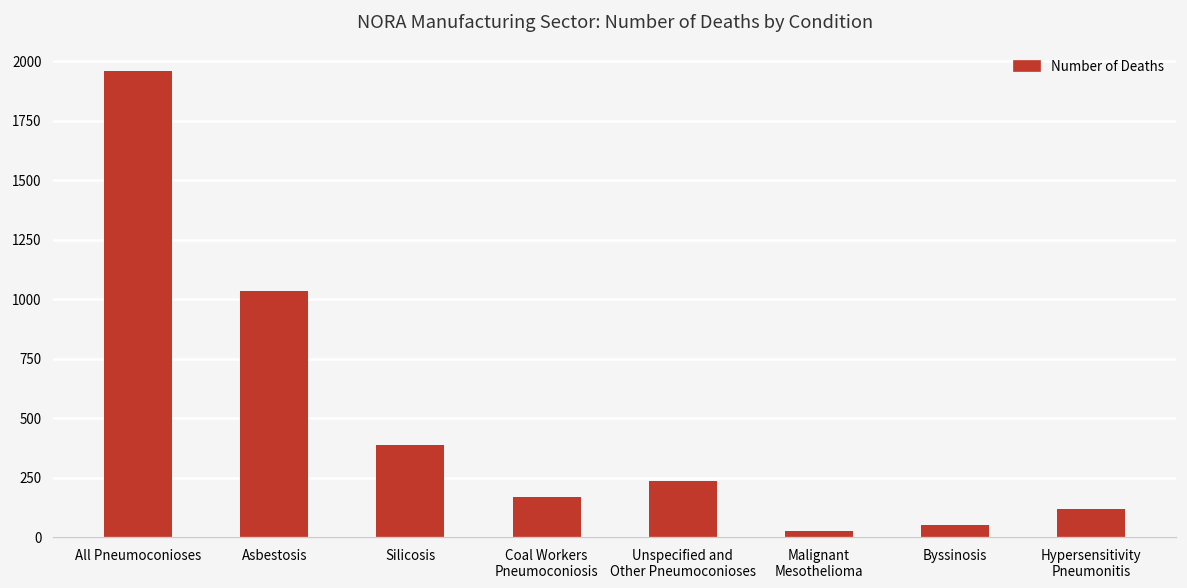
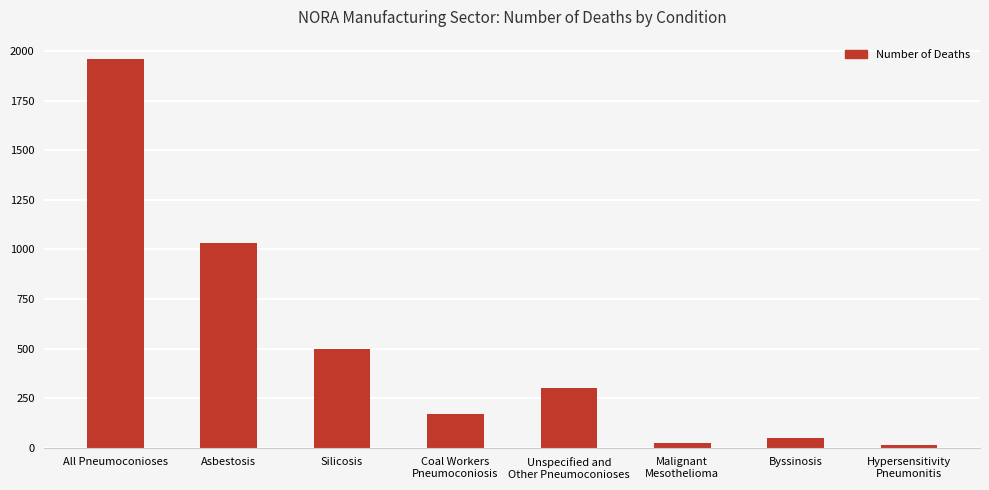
  {
    "All Pneumoconioses": 1960,
    "Asbestosis": 1040,
-   "Silicosis": 390,
+   "Silicosis": 500,
    "Coal Workers Pneumoconiosis": 170,
-   "Unspecified and Other Pneumoconioses": 240,
+   "Unspecified and Other Pneumoconioses": 300,
    "Malignant Mesothelioma": 30,
    "Byssinosis": 50,
-   "Hypersensitivity Pneumonitis": 120
+   "Hypersensitivity Pneumonitis": 10
  }
